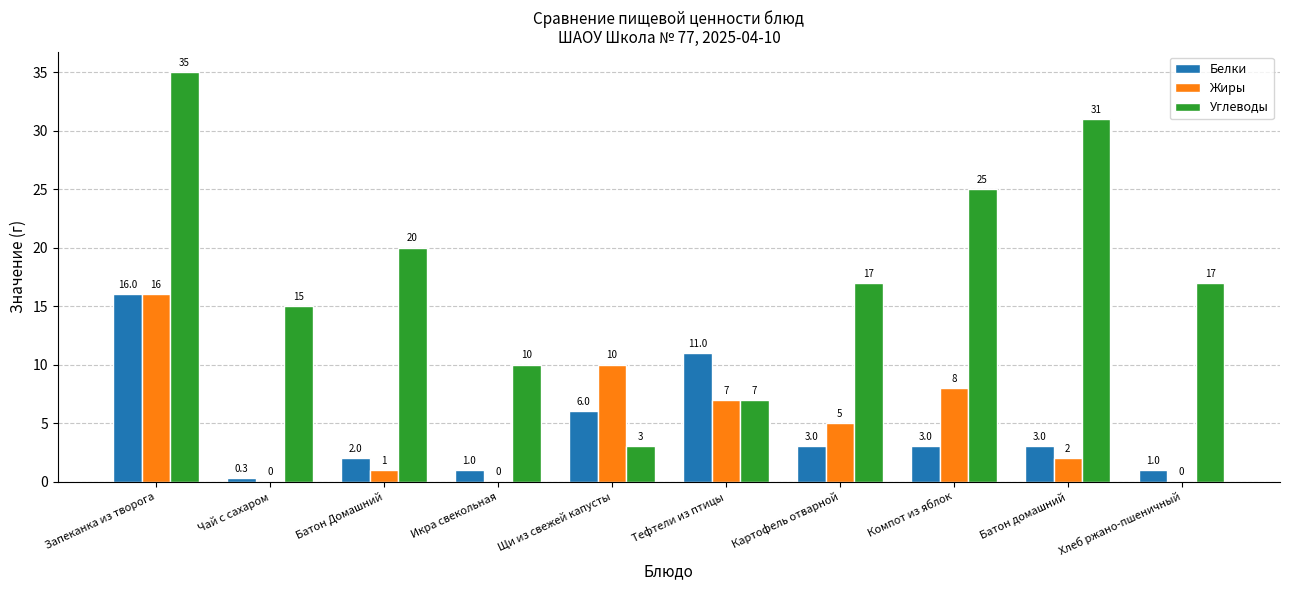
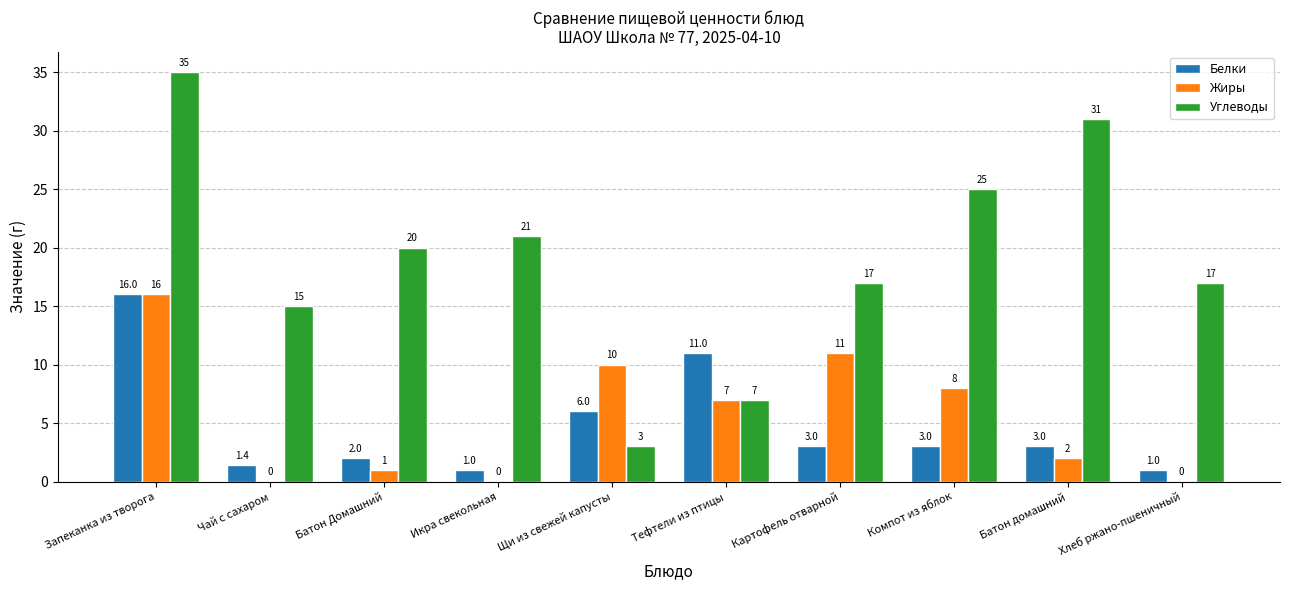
  {
    "Белки": {
      "Запеканка из творога": 16.0,
-     "Чай с сахаром": 0.3,
+     "Чай с сахаром": 1.4,
      "Батон Домашний": 2.0,
      "Икра свекольная": 1.0,
      "Щи из свежей капусты": 6.0,
      "Тефтели из птицы": 11.0,
      "Картофель отварной": 3.0,
      "Компот из яблок": 3.0,
      "Батон домашний": 3.0,
      "Хлеб ржано-пшеничный": 1.0
    },
    "Жиры": {
      "Запеканка из творога": 16,
      "Чай с сахаром": 0,
      "Батон Домашний": 1,
      "Икра свекольная": 0,
      "Щи из свежей капусты": 10,
      "Тефтели из птицы": 7,
-     "Картофель отварной": 5,
+     "Картофель отварной": 11,
      "Компот из яблок": 8,
      "Батон домашний": 2,
      "Хлеб ржано-пшеничный": 0
    },
    "Углеводы": {
      "Запеканка из творога": 35,
      "Чай с сахаром": 15,
      "Батон Домашний": 20,
-     "Икра свекольная": 10,
+     "Икра свекольная": 21,
      "Щи из свежей капусты": 3,
      "Тефтели из птицы": 7,
      "Картофель отварной": 17,
      "Компот из яблок": 25,
      "Батон домашний": 31,
      "Хлеб ржано-пшеничный": 17
    }
  }
